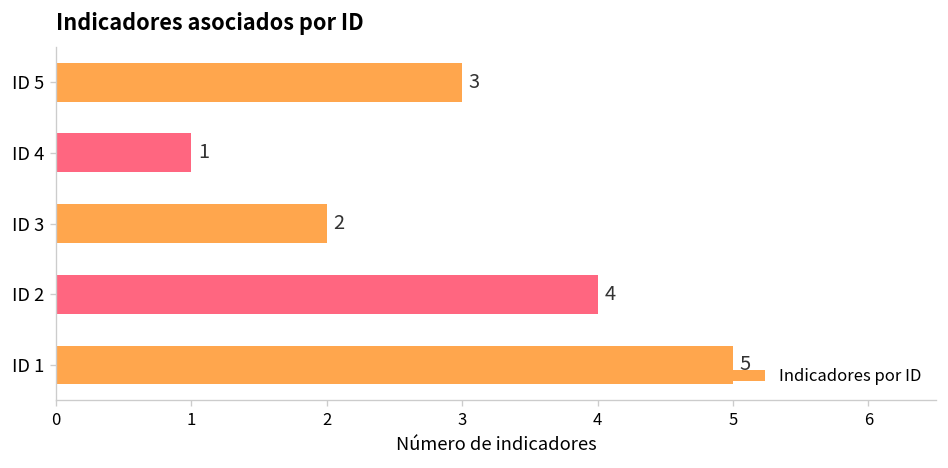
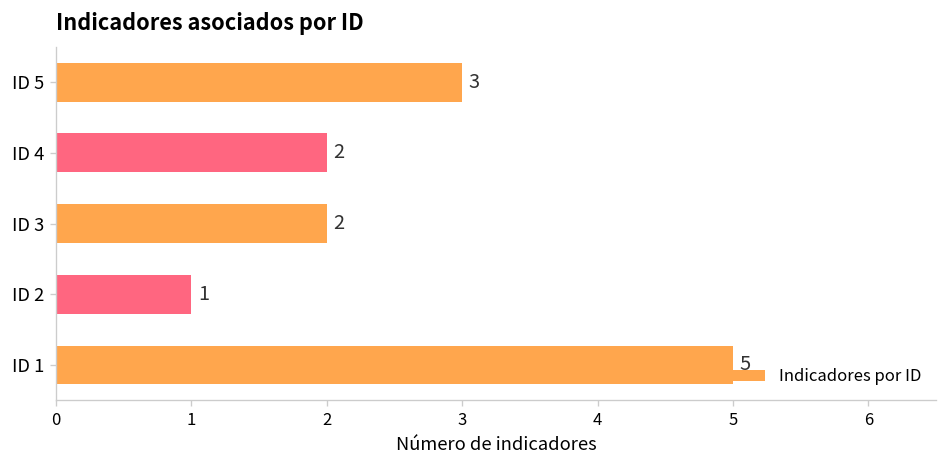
  {
    "ID 5": 3,
-   "ID 4": 1,
+   "ID 4": 2,
    "ID 3": 2,
-   "ID 2": 4,
+   "ID 2": 1,
    "ID 1": 5
  }
